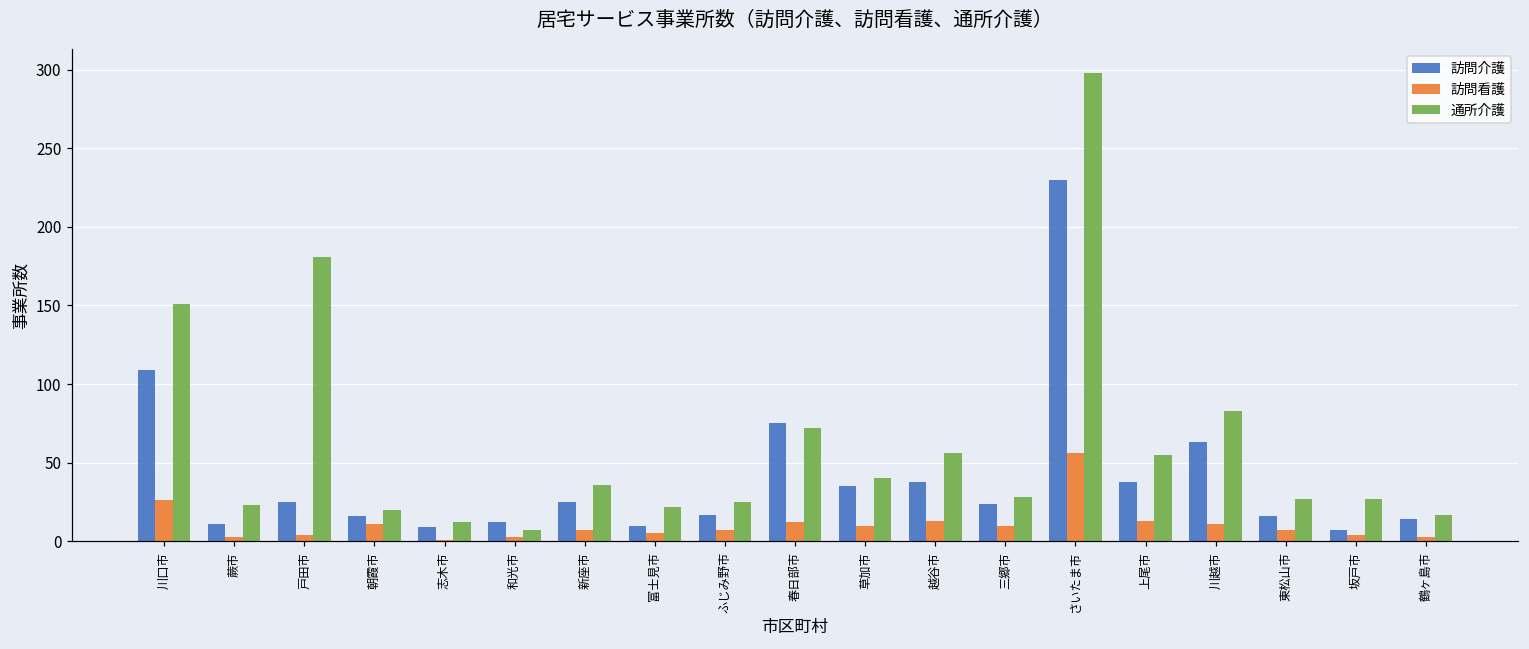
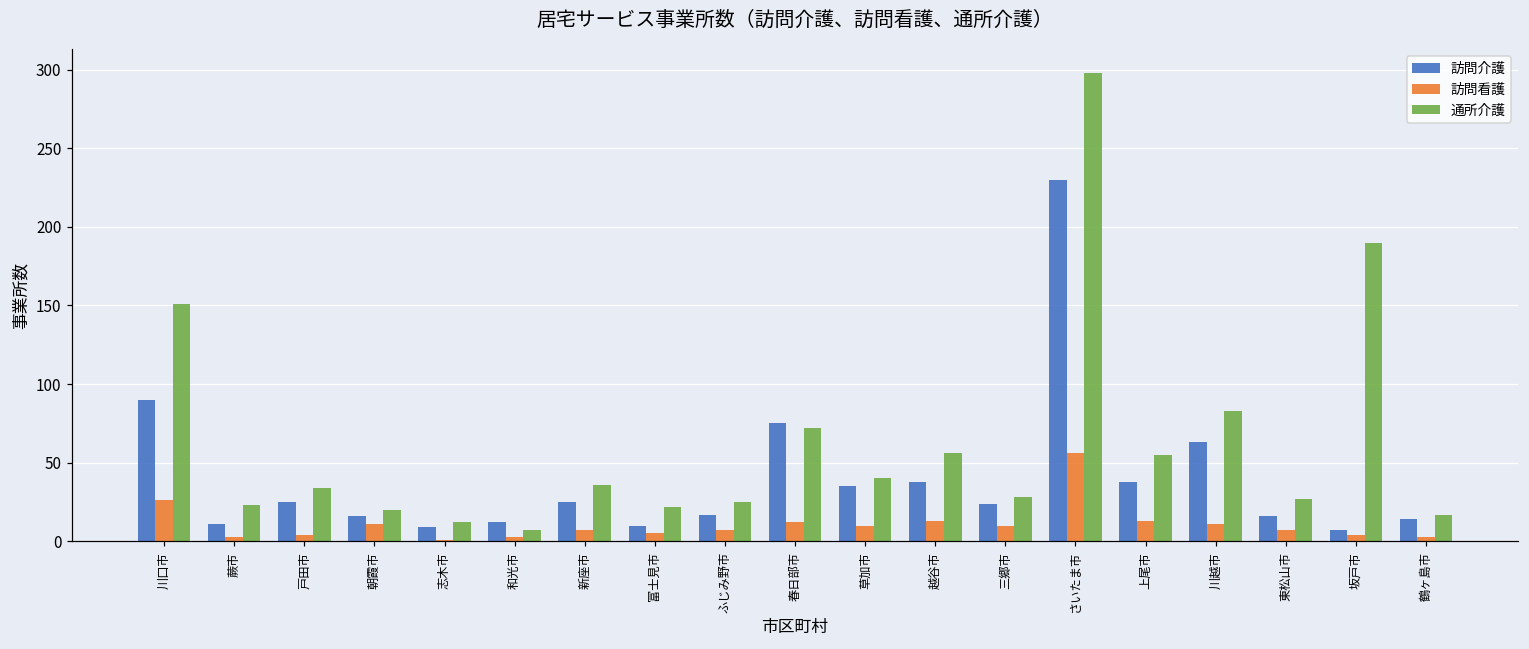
  {
    "訪問介護": {
-     "川口市": 109,
+     "川口市": 90,
      "蕨市": 11,
      "戸田市": 25,
      "朝霞市": 16,
      "志木市": 9,
      "和光市": 12,
      "新座市": 25,
      "富士見市": 10,
      "ふじみ野市": 17,
      "春日部市": 75,
      "草加市": 35,
      "越谷市": 38,
      "三郷市": 24,
      "さいたま市": 230,
      "上尾市": 38,
      "川越市": 63,
      "東松山市": 16,
      "坂戸市": 7,
      "鶴ヶ島市": 14
    },
    "訪問看護": {
      "川口市": 26,
      "蕨市": 3,
      "戸田市": 4,
      "朝霞市": 11,
      "和光市": 3,
      "新座市": 7,
      "富士見市": 5,
      "ふじみ野市": 7,
      "春日部市": 12,
      "草加市": 10,
      "越谷市": 13,
      "三郷市": 10,
      "さいたま市": 56,
      "上尾市": 13,
      "川越市": 11,
      "東松山市": 7,
      "坂戸市": 4,
      "鶴ヶ島市": 3
    },
    "通所介護": {
      "川口市": 151,
      "蕨市": 23,
-     "戸田市": 181,
+     "戸田市": 34,
      "朝霞市": 20,
      "志木市": 12,
      "和光市": 7,
      "新座市": 36,
      "富士見市": 22,
      "ふじみ野市": 25,
      "春日部市": 72,
      "草加市": 40,
      "越谷市": 56,
      "三郷市": 28,
      "さいたま市": 298,
      "上尾市": 55,
      "川越市": 83,
      "東松山市": 27,
-     "坂戸市": 27,
+     "坂戸市": 190,
      "鶴ヶ島市": 17
    }
  }
